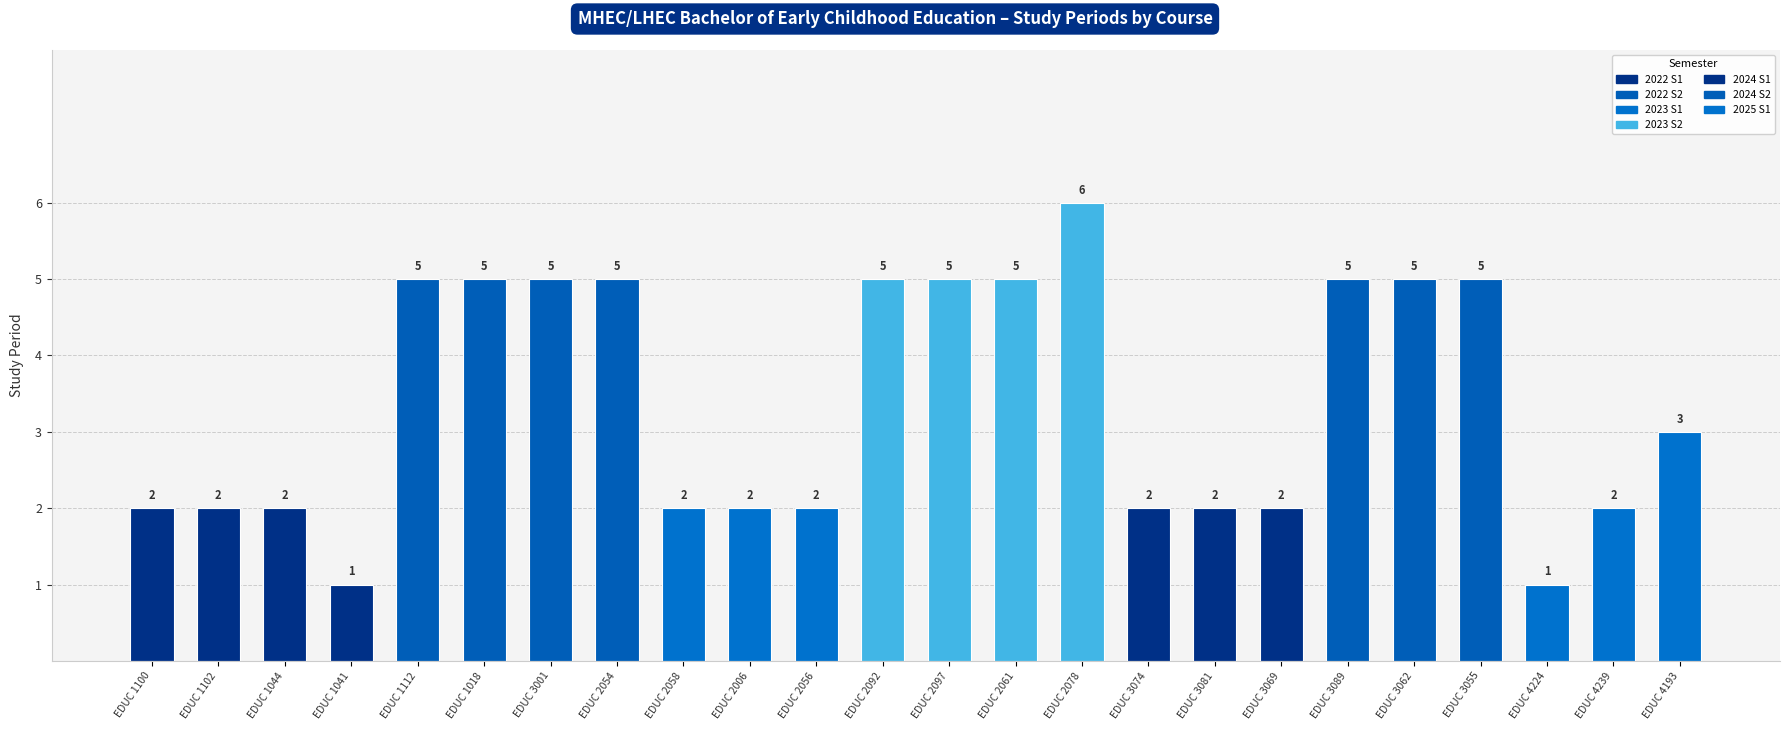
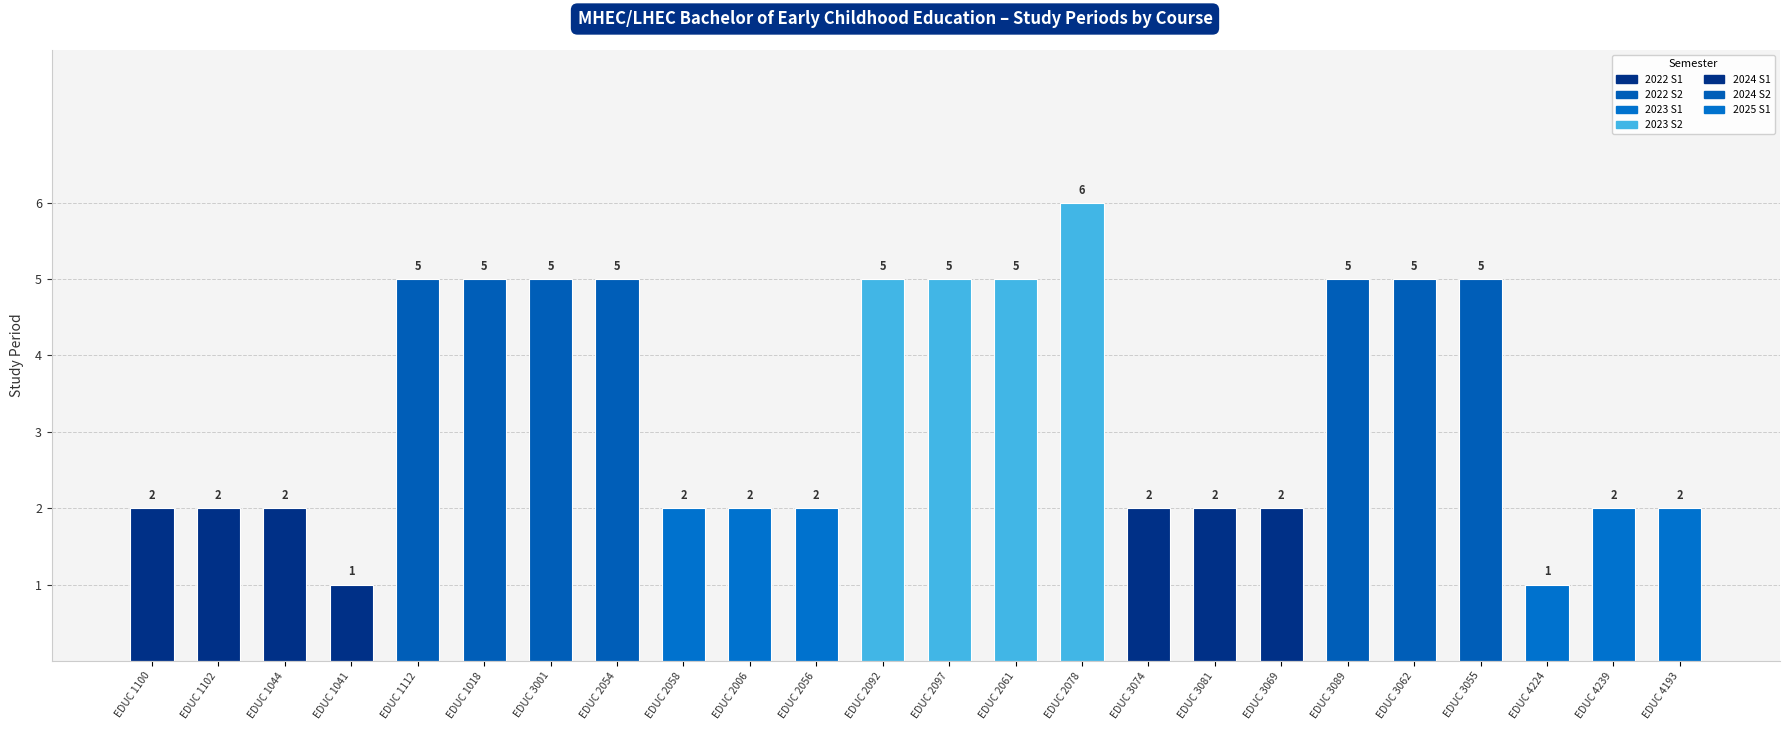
  {
    "EDUC 1100": 2,
    "EDUC 1102": 2,
    "EDUC 1044": 2,
    "EDUC 1041": 1,
    "EDUC 1112": 5,
    "EDUC 1018": 5,
    "EDUC 3001": 5,
    "EDUC 2054": 5,
    "EDUC 2058": 2,
    "EDUC 2006": 2,
    "EDUC 2056": 2,
    "EDUC 2092": 5,
    "EDUC 2097": 5,
    "EDUC 2061": 5,
    "EDUC 2078": 6,
    "EDUC 3074": 2,
    "EDUC 3081": 2,
    "EDUC 3069": 2,
    "EDUC 3089": 5,
    "EDUC 3062": 5,
    "EDUC 3055": 5,
    "EDUC 4224": 1,
    "EDUC 4239": 2,
-   "EDUC 4193": 3
+   "EDUC 4193": 2
  }
